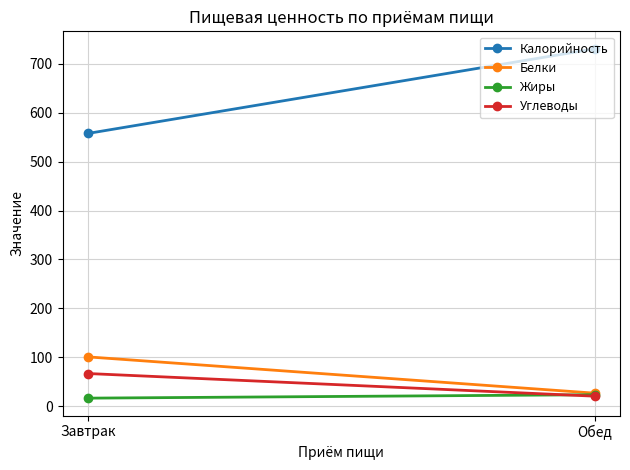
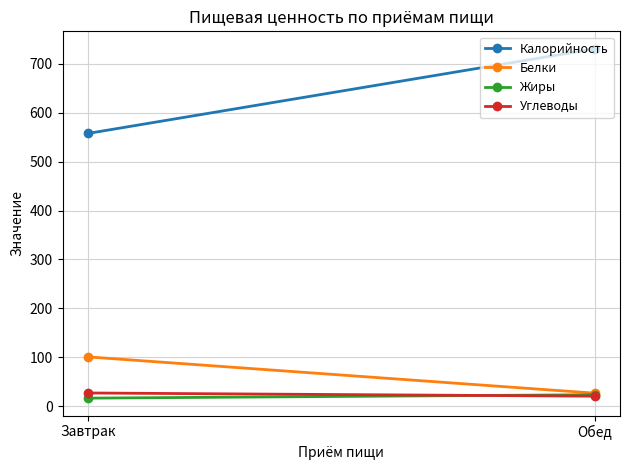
  {
    "Калорийность": {
      "Завтрак": 560
    },
    "Белки": {
      "Завтрак": 100
    },
    "Жиры": {
      "Завтрак": 20
    },
    "Углеводы": {
-     "Завтрак": 70
+     "Завтрак": 30
    }
  }
